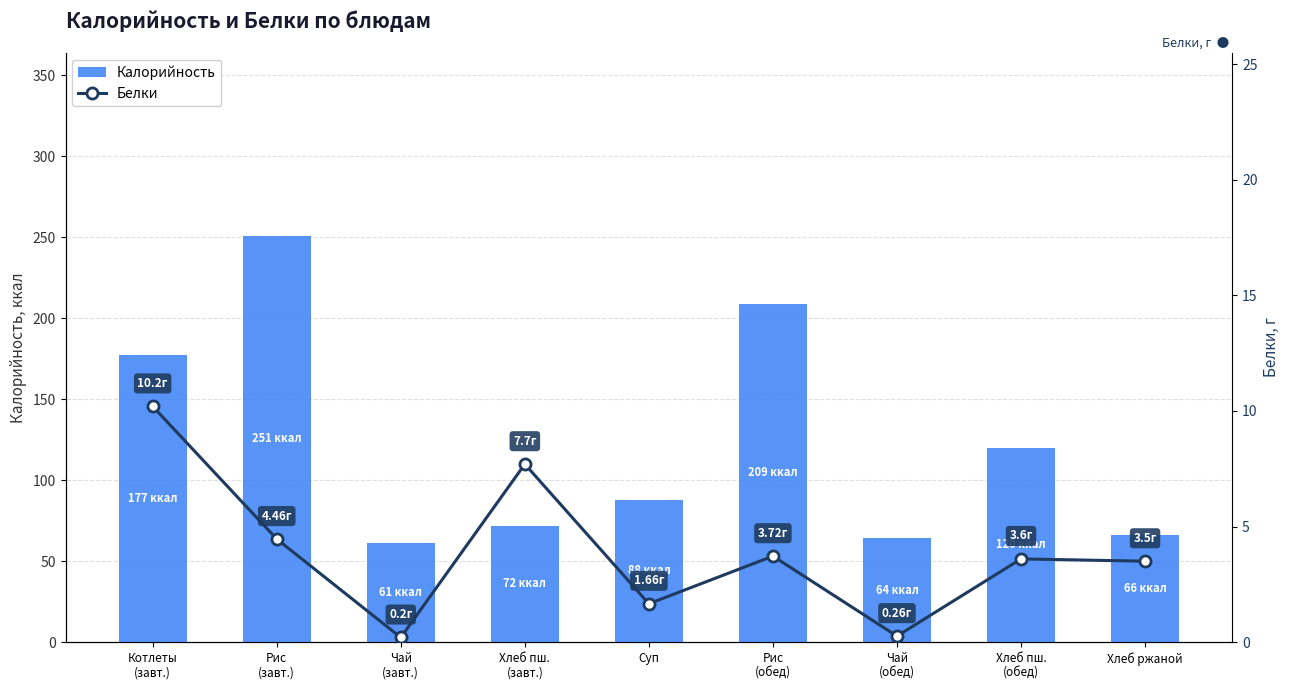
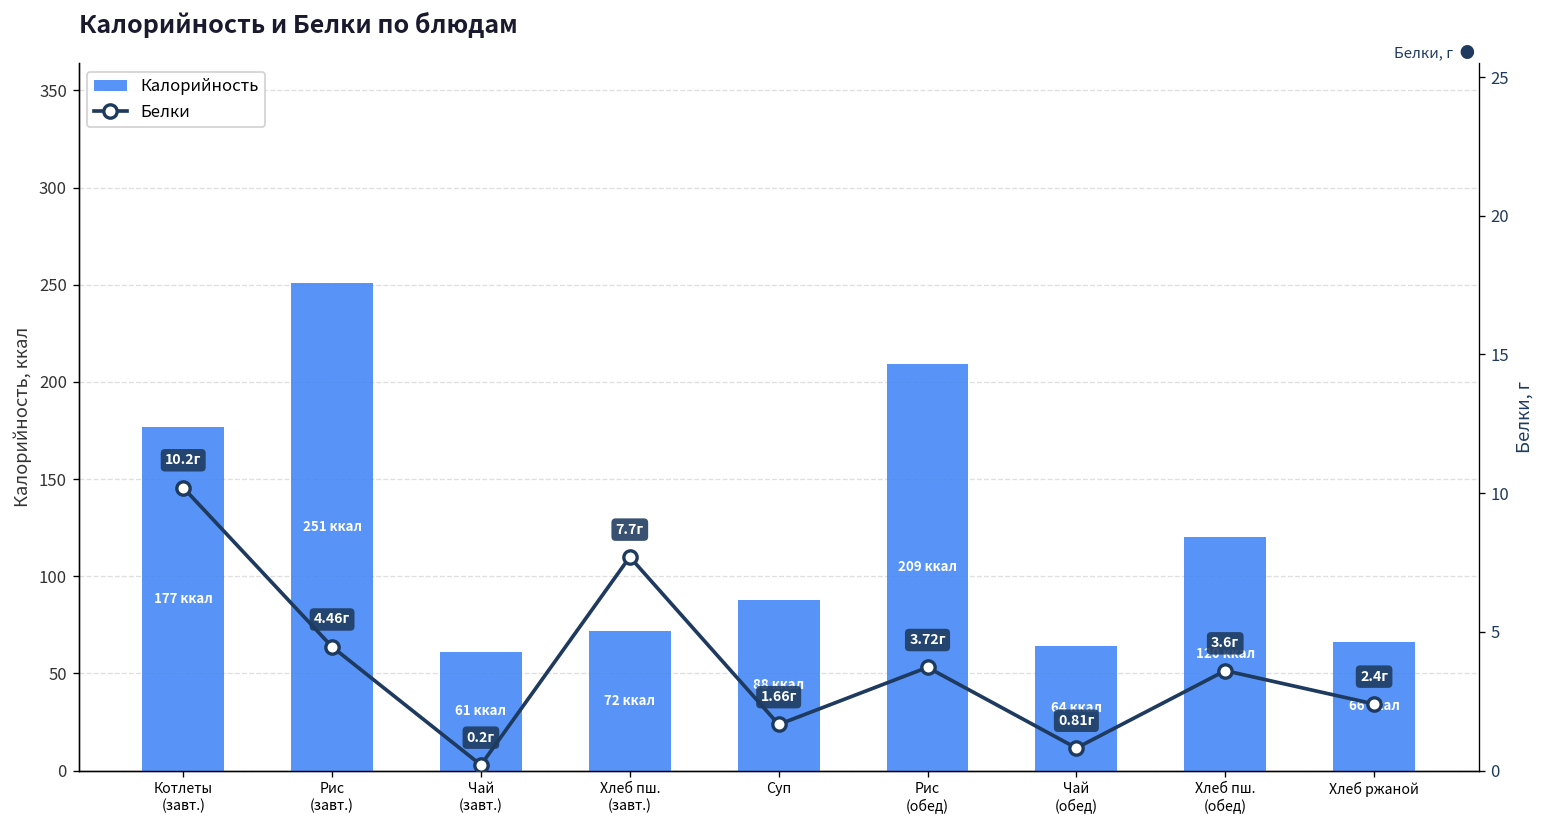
  {
    "Калорийность": {
      "Котлеты (завт.)": "177",
      "Рис (завт.)": "251",
      "Чай (завт.)": "61",
      "Хлеб пш. (завт.)": "72",
      "Рис (обед)": "209",
      "Чай (обед)": "64"
    },
    "Белки": {
-     "Чай (обед)": "0.26г",
-     "Хлеб ржаной": "3.5г"
+     "Чай (обед)": "0.81г",
+     "Хлеб ржаной": "2.4г"
    }
  }
